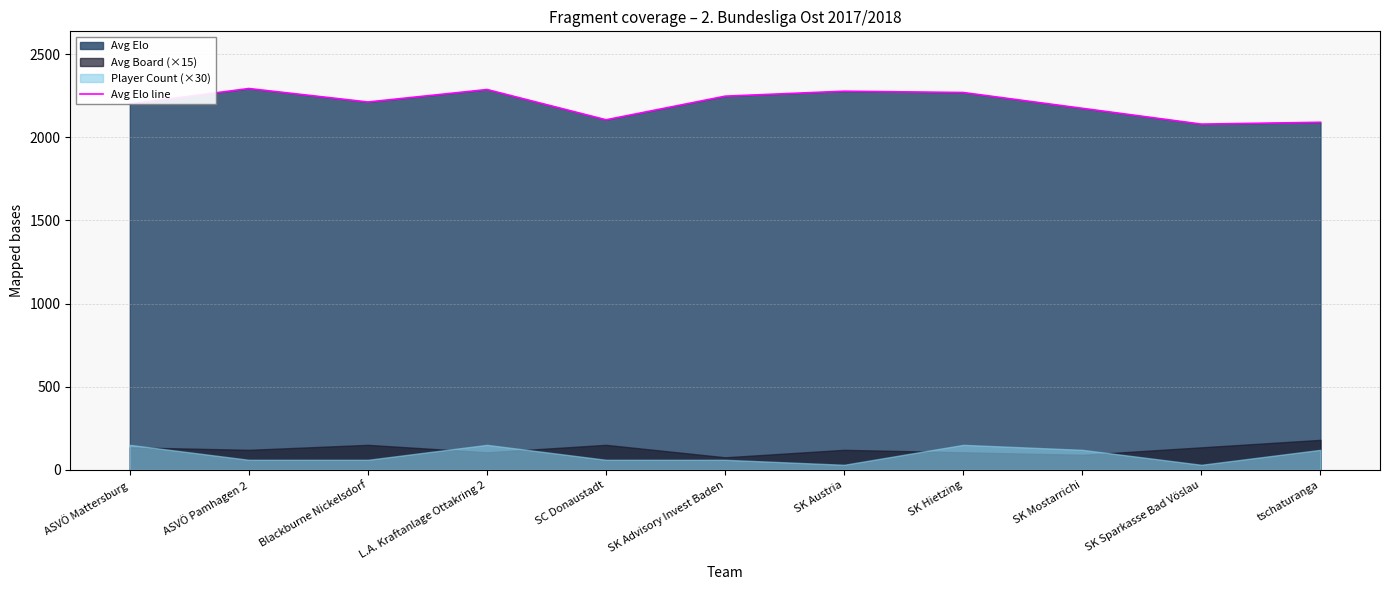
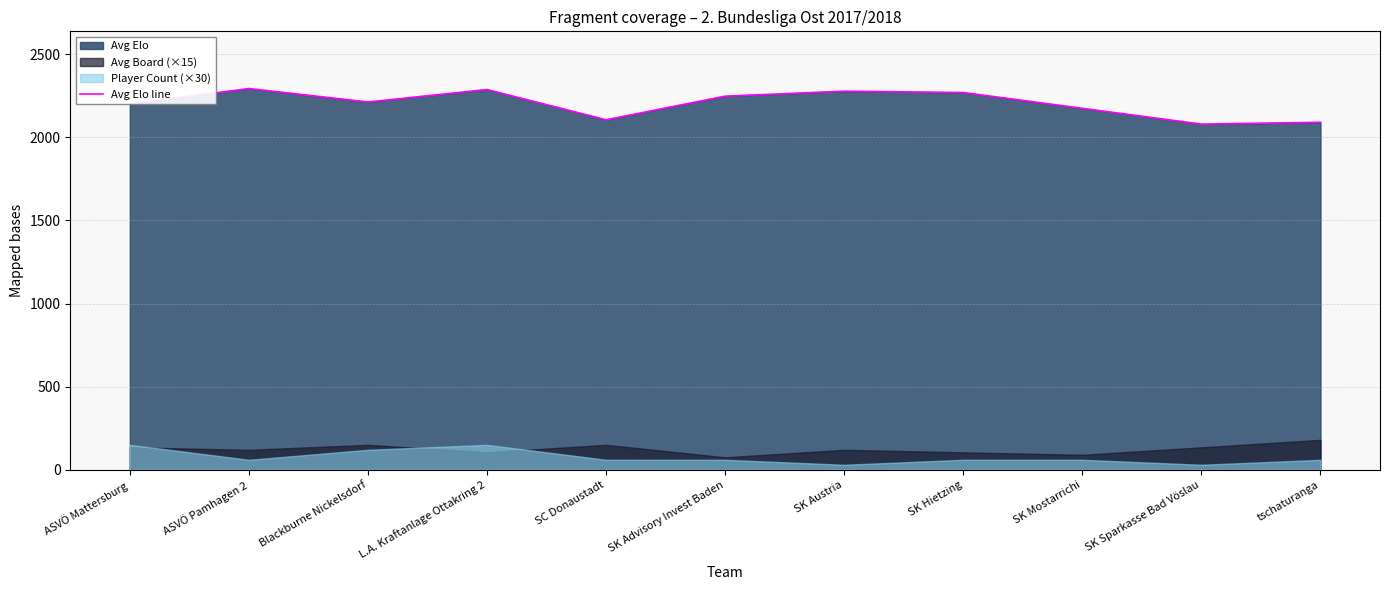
  {
    "Player Count (×30)": {
      "ASVÖ Pamhagen 2": 60,
-     "Blackburne Nickelsdorf": 60,
+     "Blackburne Nickelsdorf": 120,
      "L.A. Kraftanlage Ottakring 2": 150,
      "SC Donaustadt": 60,
      "SK Austria": 30,
-     "SK Hietzing": 150,
-     "SK Mostarrichi": 120,
+     "SK Hietzing": 60,
+     "SK Mostarrichi": 60,
      "SK Sparkasse Bad Vöslau": 30,
-     "tschaturanga": 120
+     "tschaturanga": 60
    }
  }
